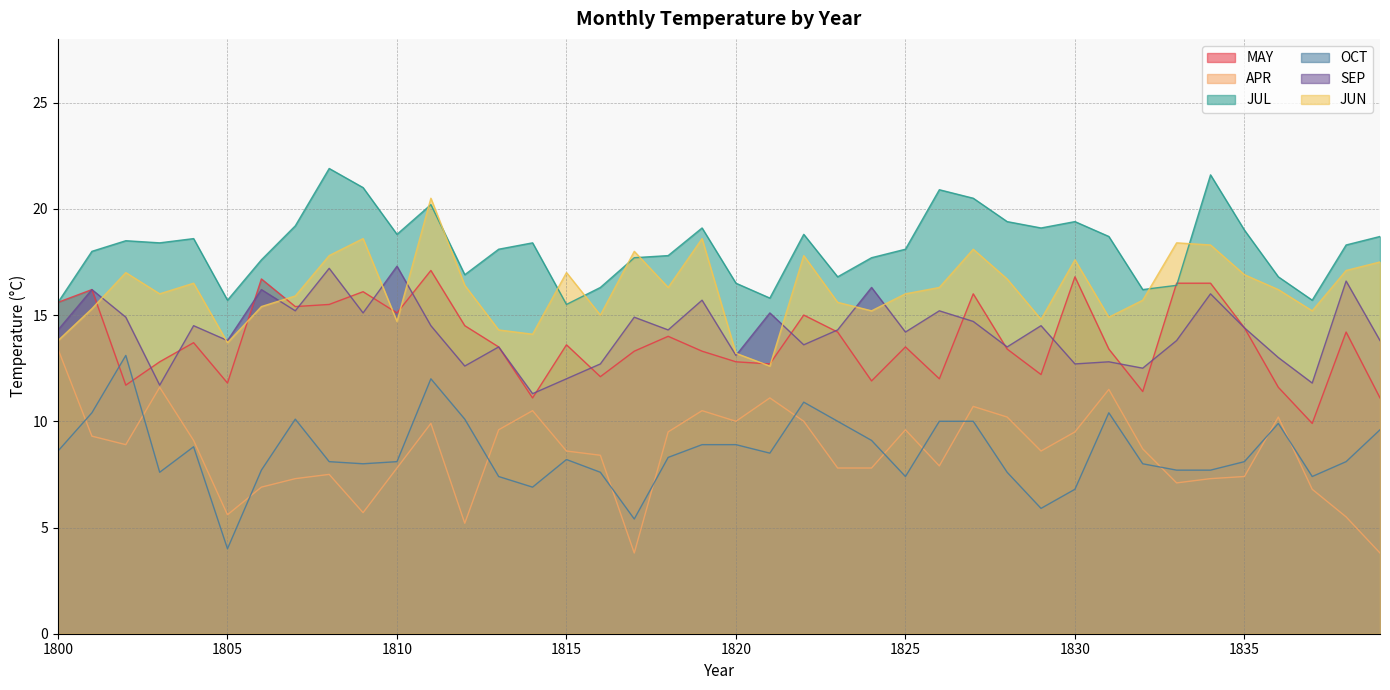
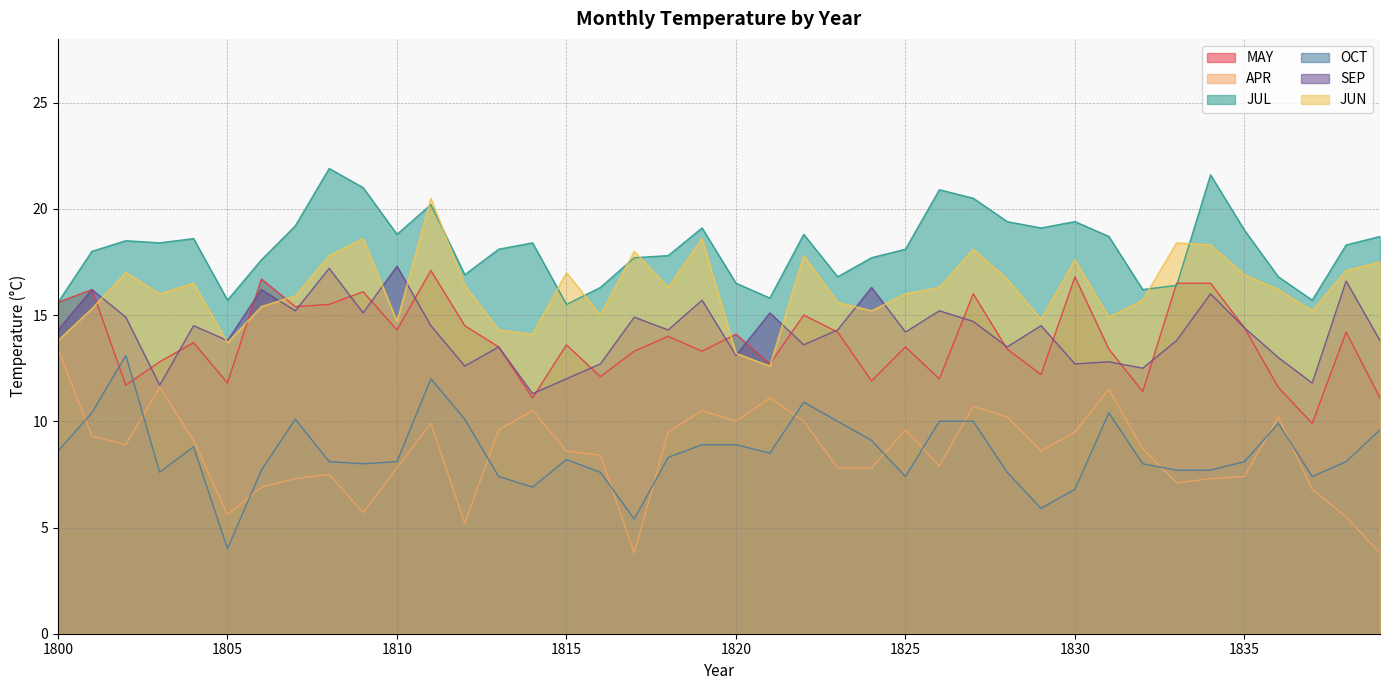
  {
    "MAY": {
      "1805": 11.8,
-     "1810": 15.1,
+     "1810": 14.3,
      "1815": 13.6,
-     "1820": 12.8,
+     "1820": 14.1,
      "1825": 13.5,
      "1830": 16.8
    }
  }
